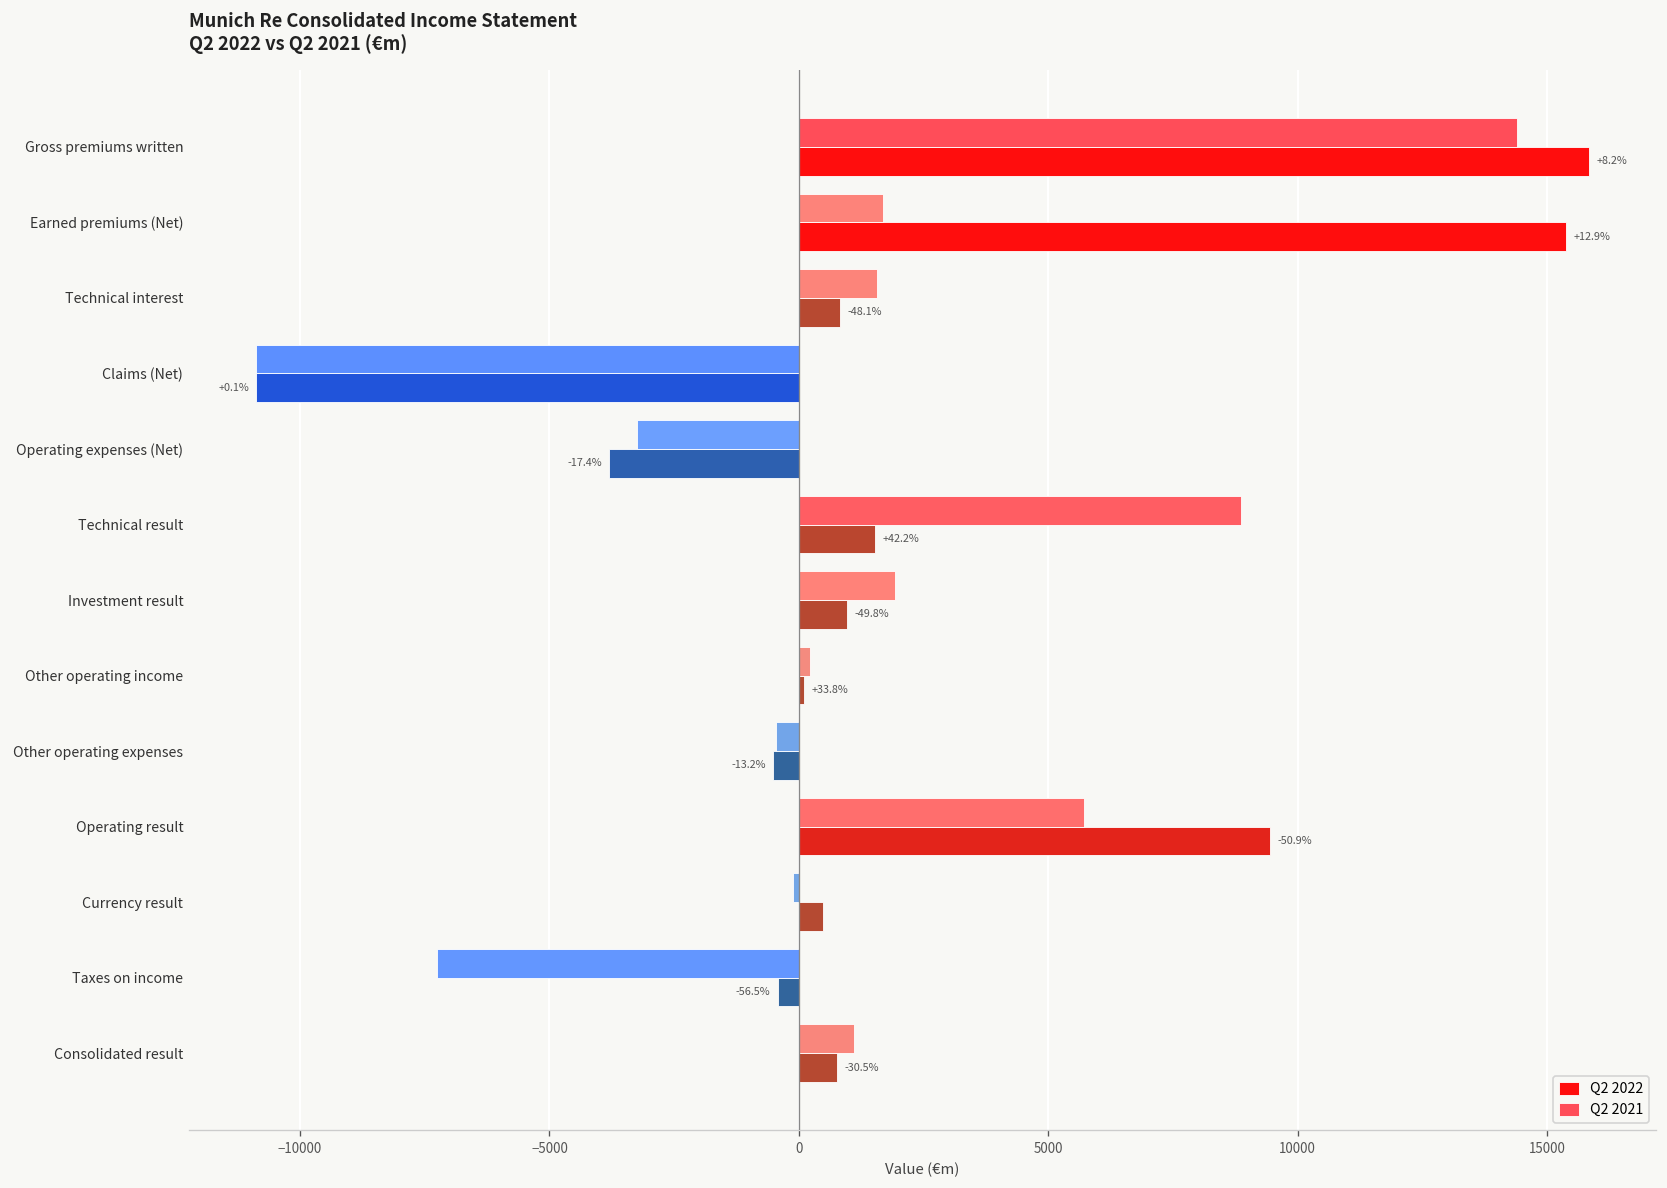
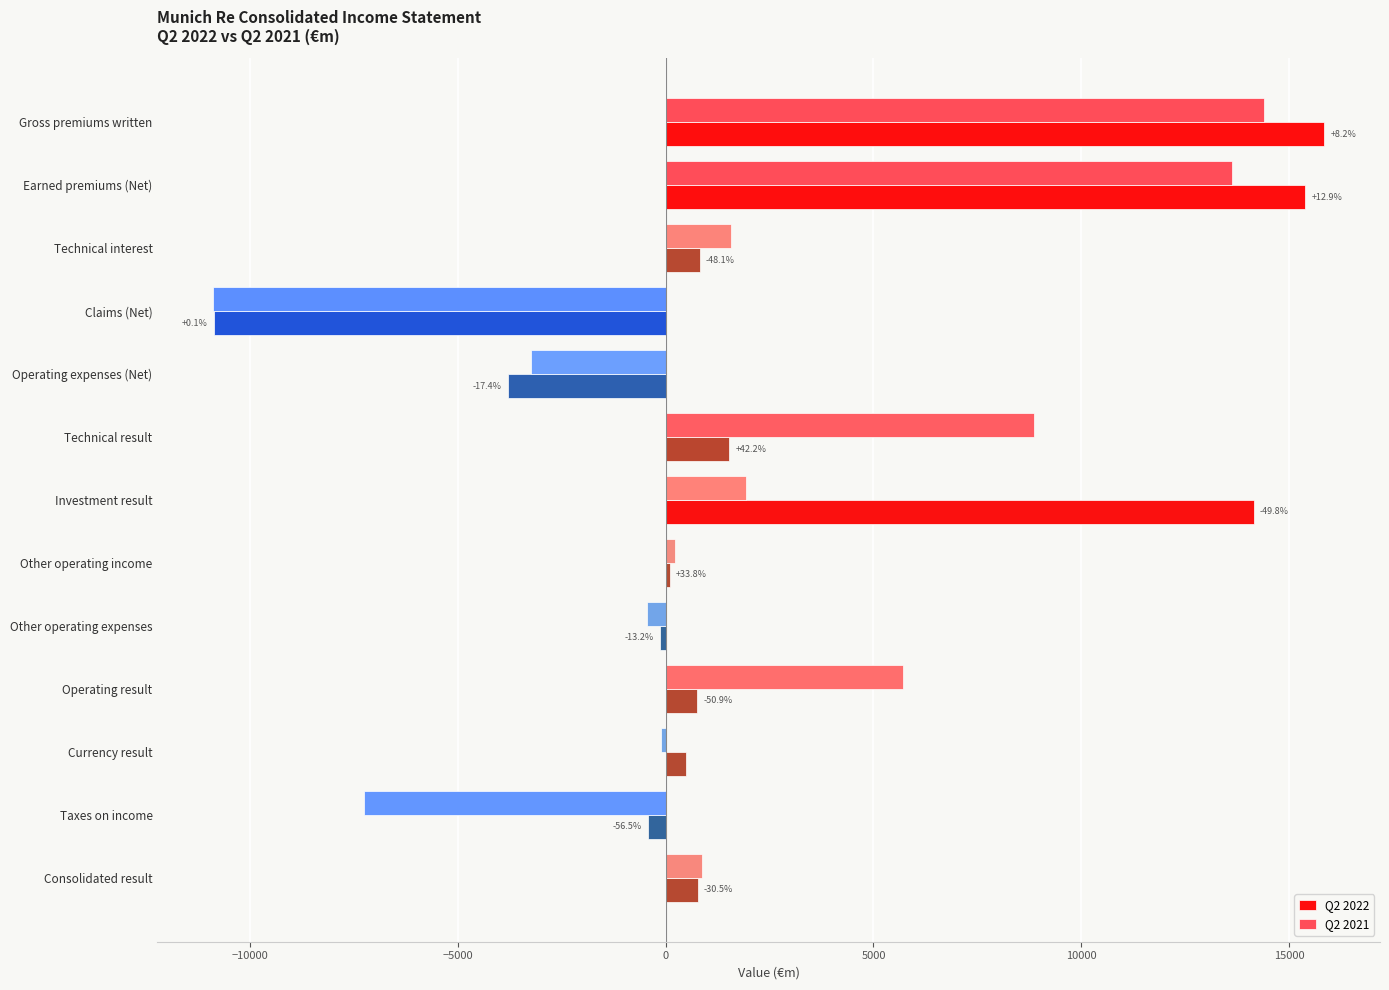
  {
    "Q2 2022": {
-     "Investment result": 1000,
-     "Other operating expenses": -500,
-     "Operating result": 9400,
+     "Investment result": 14100,
+     "Other operating expenses": -100,
+     "Operating result": 800,
      "Currency result": 500
    },
    "Q2 2021": {
      "Gross premiums written": 14400,
-     "Earned premiums (Net)": 1700,
+     "Earned premiums (Net)": 13600,
      "Technical interest": 1600,
      "Claims (Net)": -10900,
      "Operating expenses (Net)": -3200,
      "Technical result": 8900,
      "Investment result": 1900,
      "Other operating income": 200,
      "Other operating expenses": -500,
      "Operating result": 5700,
      "Currency result": -100,
      "Taxes on income": -7200,
-     "Consolidated result": 1100
+     "Consolidated result": 900
    }
  }
